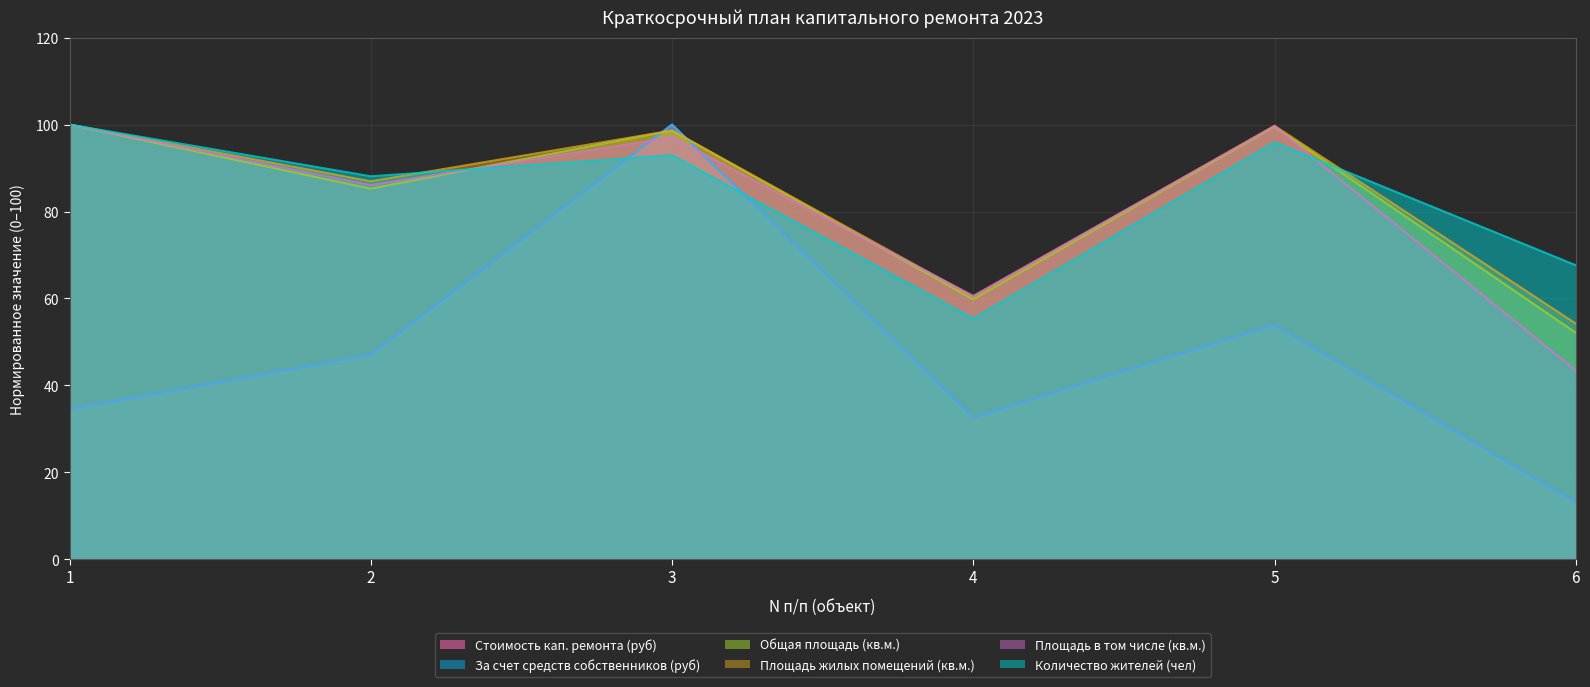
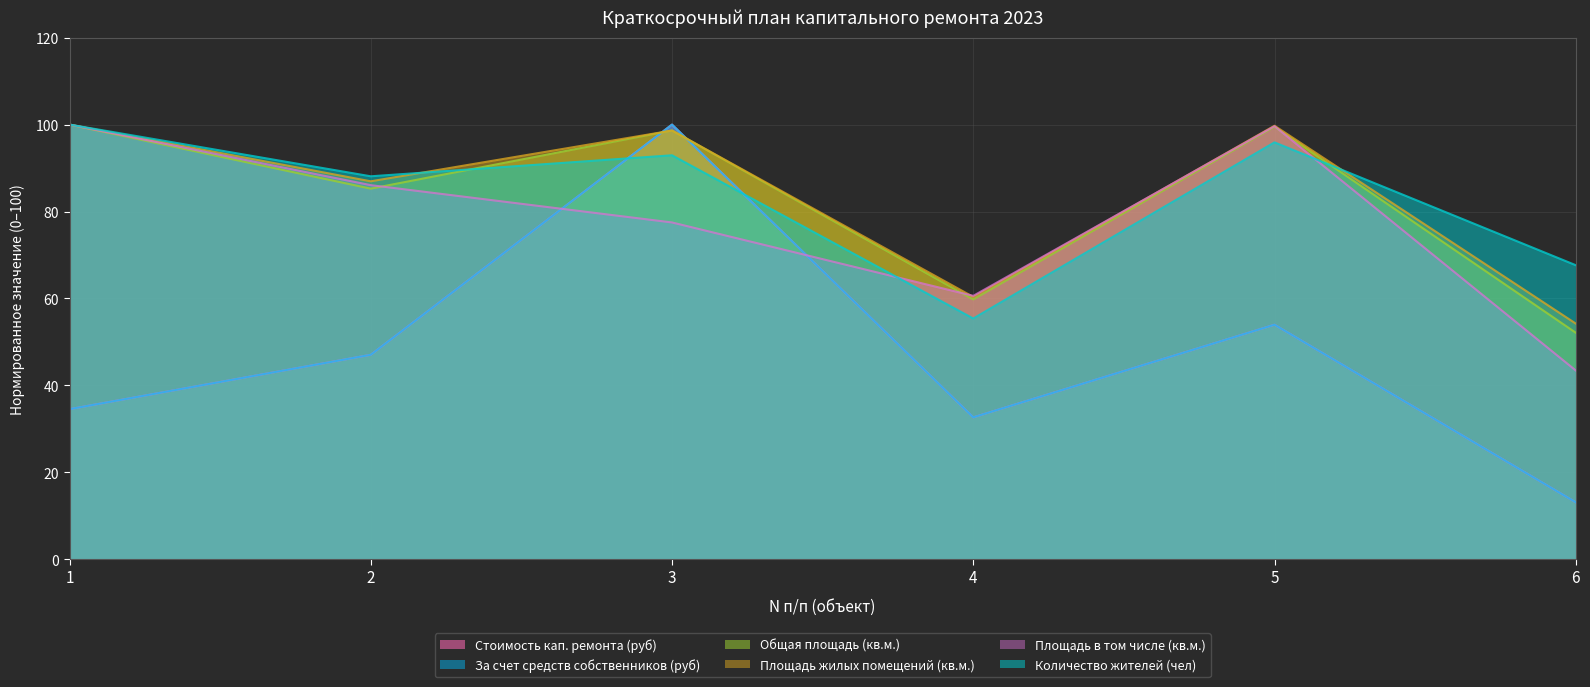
  {
    "Площадь в том числе (кв.м.)": {
      "2": 86,
-     "3": 97,
+     "3": 77,
      "6": 43
    }
  }
